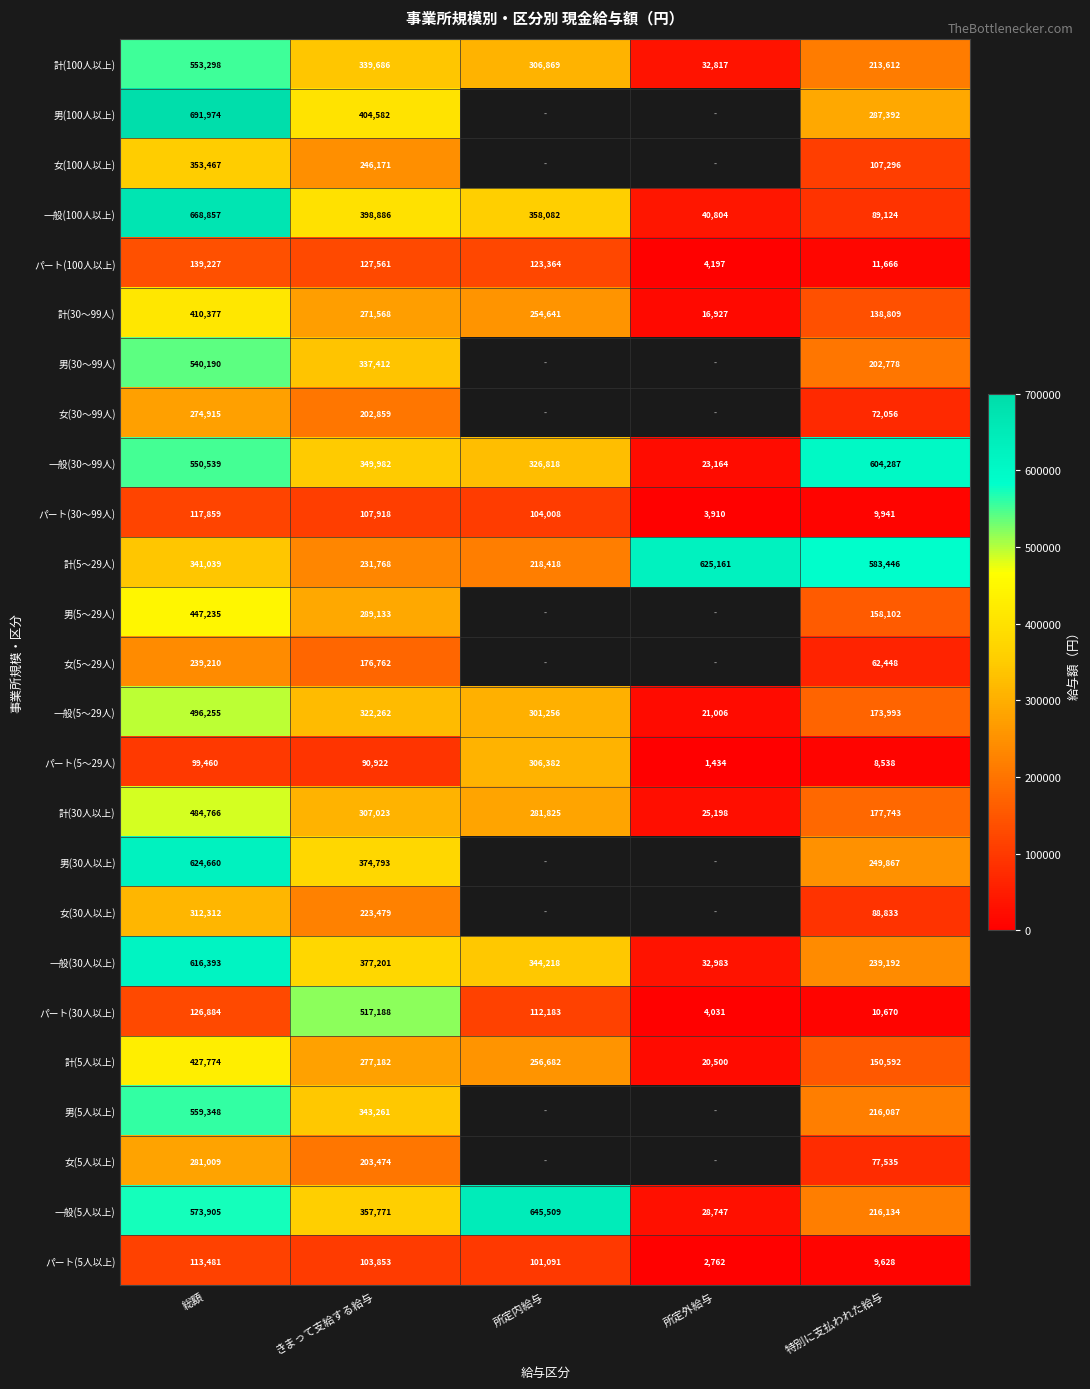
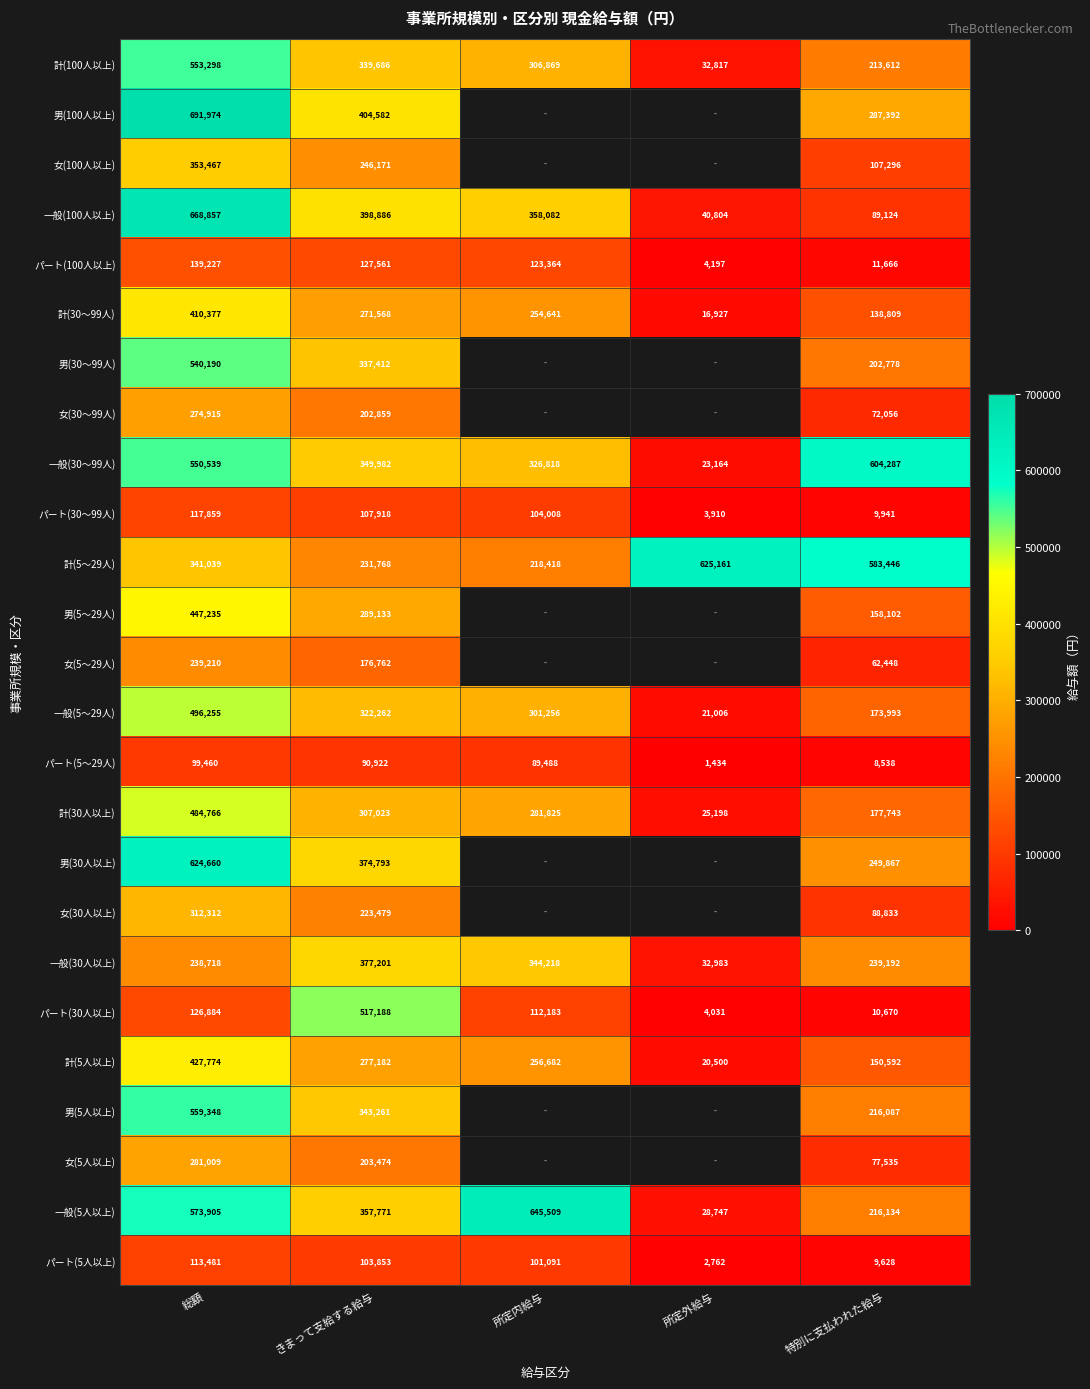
  {
    "計(100人以上)": {
      "総額": "553,298",
      "きまって支給する給与": "339,686",
      "所定内給与": "306,869",
      "所定外給与": "32,817",
      "特別に支払われた給与": "213,612"
    },
    "男(100人以上)": {
      "総額": "691,974",
      "きまって支給する給与": "404,582",
      "特別に支払われた給与": "287,392"
    },
    "女(100人以上)": {
      "総額": "353,467",
      "きまって支給する給与": "246,171",
      "特別に支払われた給与": "107,296"
    },
    "一般(100人以上)": {
      "総額": "668,857",
      "きまって支給する給与": "398,886",
      "所定内給与": "358,082",
      "所定外給与": "40,804",
      "特別に支払われた給与": "89,124"
    },
    "パート(100人以上)": {
      "総額": "139,227",
      "きまって支給する給与": "127,561",
      "所定内給与": "123,364",
      "所定外給与": "4,197",
      "特別に支払われた給与": "11,666"
    },
    "計(30～99人)": {
      "総額": "410,377",
      "きまって支給する給与": "271,568",
      "所定内給与": "254,641",
      "所定外給与": "16,927",
      "特別に支払われた給与": "138,809"
    },
    "男(30～99人)": {
      "総額": "540,190",
      "きまって支給する給与": "337,412",
      "特別に支払われた給与": "202,778"
    },
    "女(30～99人)": {
      "総額": "274,915",
      "きまって支給する給与": "202,859",
      "特別に支払われた給与": "72,056"
    },
    "一般(30～99人)": {
      "総額": "550,539",
      "きまって支給する給与": "349,982",
      "所定内給与": "326,818",
      "所定外給与": "23,164",
      "特別に支払われた給与": "604,287"
    },
    "パート(30～99人)": {
      "総額": "117,859",
      "きまって支給する給与": "107,918",
      "所定内給与": "104,008",
      "所定外給与": "3,910",
      "特別に支払われた給与": "9,941"
    },
    "計(5～29人)": {
      "総額": "341,039",
      "きまって支給する給与": "231,768",
      "所定内給与": "218,418",
      "所定外給与": "625,161",
      "特別に支払われた給与": "583,446"
    },
    "男(5～29人)": {
      "総額": "447,235",
      "きまって支給する給与": "289,133",
      "特別に支払われた給与": "158,102"
    },
    "女(5～29人)": {
      "総額": "239,210",
      "きまって支給する給与": "176,762",
      "特別に支払われた給与": "62,448"
    },
    "一般(5～29人)": {
      "総額": "496,255",
      "きまって支給する給与": "322,262",
      "所定内給与": "301,256",
      "所定外給与": "21,006",
      "特別に支払われた給与": "173,993"
    },
    "パート(5～29人)": {
      "総額": "99,460",
      "きまって支給する給与": "90,922",
-     "所定内給与": "306,382",
+     "所定内給与": "89,488",
      "所定外給与": "1,434",
      "特別に支払われた給与": "8,538"
    },
    "計(30人以上)": {
      "総額": "484,766",
      "きまって支給する給与": "307,023",
      "所定内給与": "281,825",
      "所定外給与": "25,198",
      "特別に支払われた給与": "177,743"
    },
    "男(30人以上)": {
      "総額": "624,660",
      "きまって支給する給与": "374,793",
      "特別に支払われた給与": "249,867"
    },
    "女(30人以上)": {
      "総額": "312,312",
      "きまって支給する給与": "223,479",
      "特別に支払われた給与": "88,833"
    },
    "一般(30人以上)": {
-     "総額": "616,393",
+     "総額": "238,718",
      "きまって支給する給与": "377,201",
      "所定内給与": "344,218",
      "所定外給与": "32,983",
      "特別に支払われた給与": "239,192"
    },
    "パート(30人以上)": {
      "総額": "126,884",
      "きまって支給する給与": "517,188",
      "所定内給与": "112,183",
      "所定外給与": "4,031",
      "特別に支払われた給与": "10,670"
    },
    "計(5人以上)": {
      "総額": "427,774",
      "きまって支給する給与": "277,182",
      "所定内給与": "256,682",
      "所定外給与": "20,500",
      "特別に支払われた給与": "150,592"
    },
    "男(5人以上)": {
      "総額": "559,348",
      "きまって支給する給与": "343,261",
      "特別に支払われた給与": "216,087"
    },
    "女(5人以上)": {
      "総額": "281,009",
      "きまって支給する給与": "203,474",
      "特別に支払われた給与": "77,535"
    },
    "一般(5人以上)": {
      "総額": "573,905",
      "きまって支給する給与": "357,771",
      "所定内給与": "645,509",
      "所定外給与": "28,747",
      "特別に支払われた給与": "216,134"
    },
    "パート(5人以上)": {
      "総額": "113,481",
      "きまって支給する給与": "103,853",
      "所定内給与": "101,091",
      "所定外給与": "2,762",
      "特別に支払われた給与": "9,628"
    }
  }
